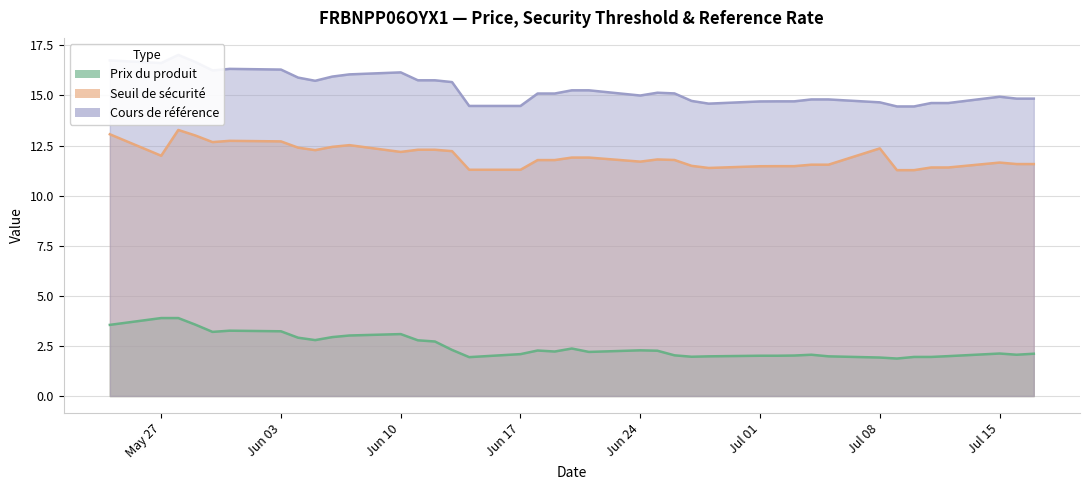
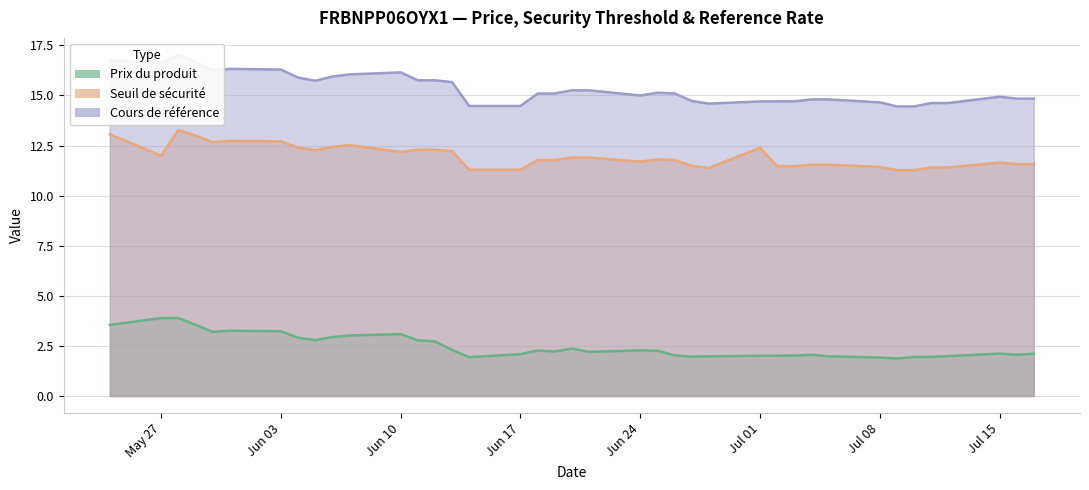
  {
    "Seuil de sécurité": {
      "May 27": 12.0,
      "Jun 03": 12.7,
      "Jun 10": 12.2,
      "Jun 17": 11.3,
      "Jun 24": 11.7,
-     "Jul 01": 11.5,
-     "Jul 08": 12.4,
+     "Jul 01": 12.4,
+     "Jul 08": 11.4,
      "Jul 15": 11.6
    }
  }
